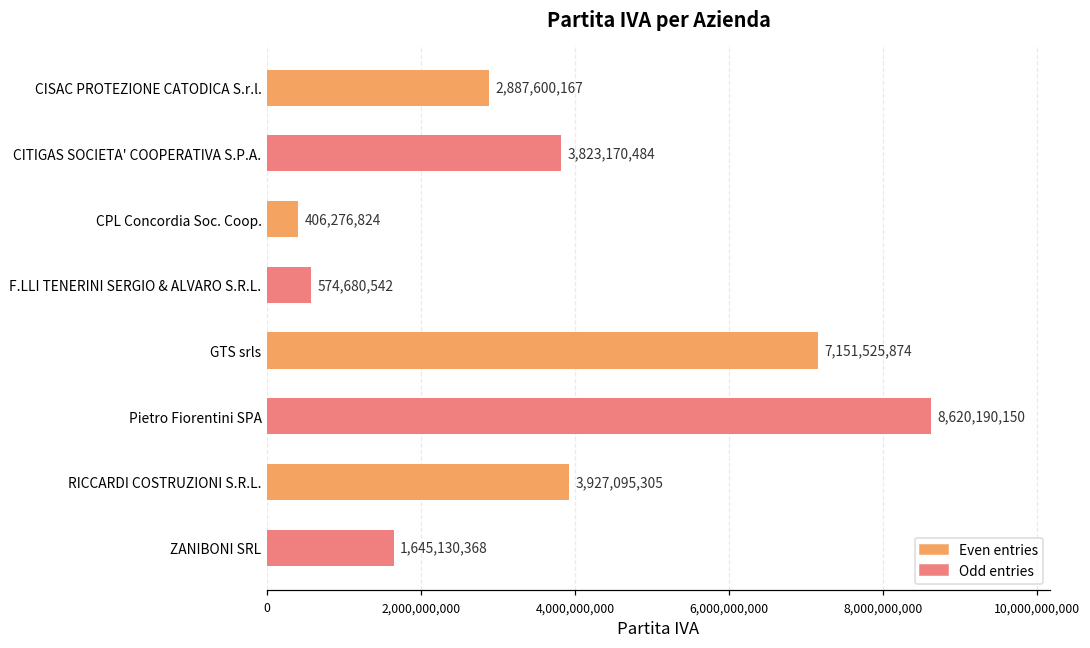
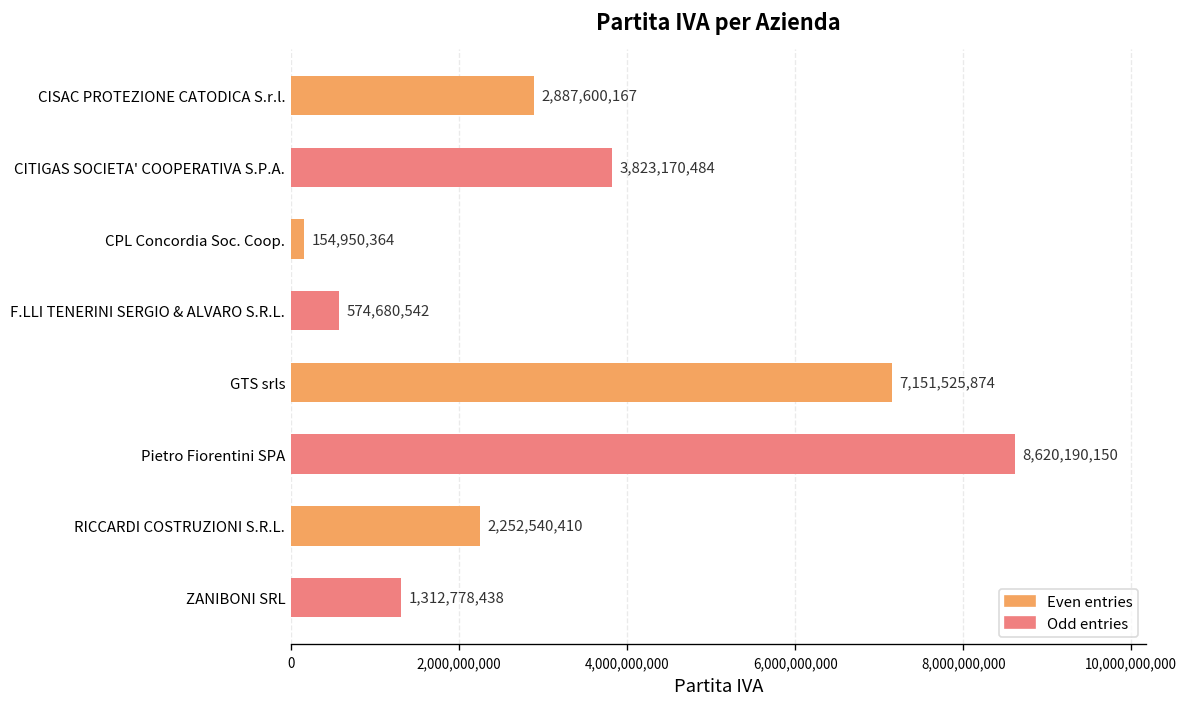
  {
    "CISAC PROTEZIONE CATODICA S.r.l.": "2,887,600,167",
    "CITIGAS SOCIETA' COOPERATIVA S.P.A.": "3,823,170,484",
-   "CPL Concordia Soc. Coop.": "406,276,824",
+   "CPL Concordia Soc. Coop.": "154,950,364",
    "F.LLI TENERINI SERGIO & ALVARO S.R.L.": "574,680,542",
    "GTS srls": "7,151,525,874",
    "Pietro Fiorentini SPA": "8,620,190,150",
-   "RICCARDI COSTRUZIONI S.R.L.": "3,927,095,305",
-   "ZANIBONI SRL": "1,645,130,368"
+   "RICCARDI COSTRUZIONI S.R.L.": "2,252,540,410",
+   "ZANIBONI SRL": "1,312,778,438"
  }
